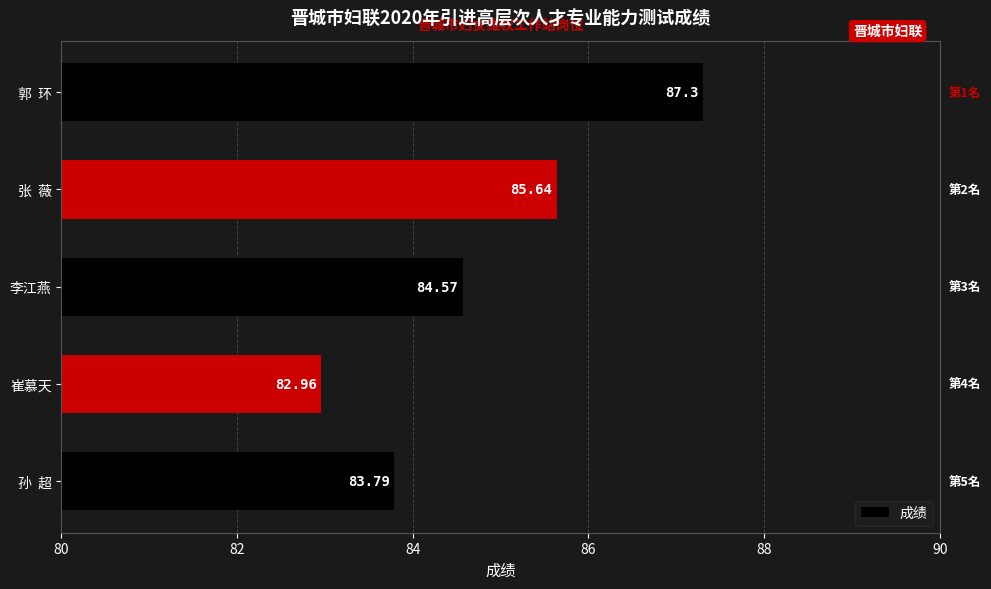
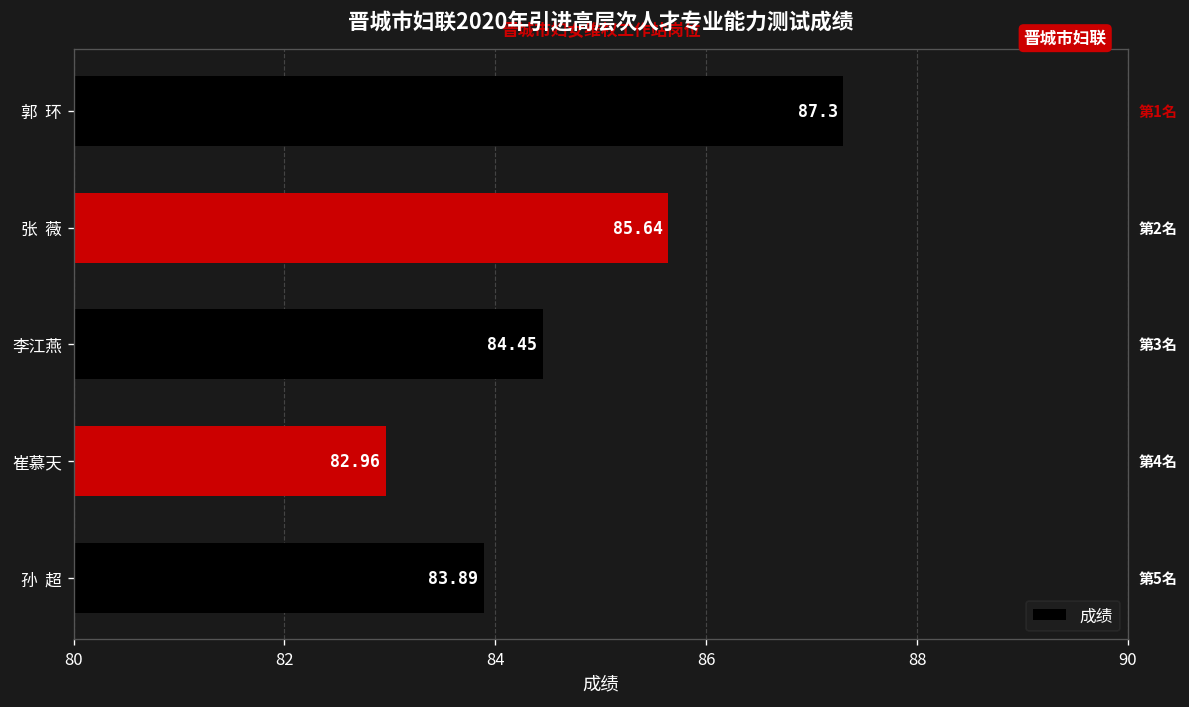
  {
    "郭 环": 87.3,
    "张 薇": 85.64,
-   "李江燕": 84.57,
+   "李江燕": 84.45,
    "崔慕天": 82.96,
-   "孙 超": 83.79
+   "孙 超": 83.89
  }
